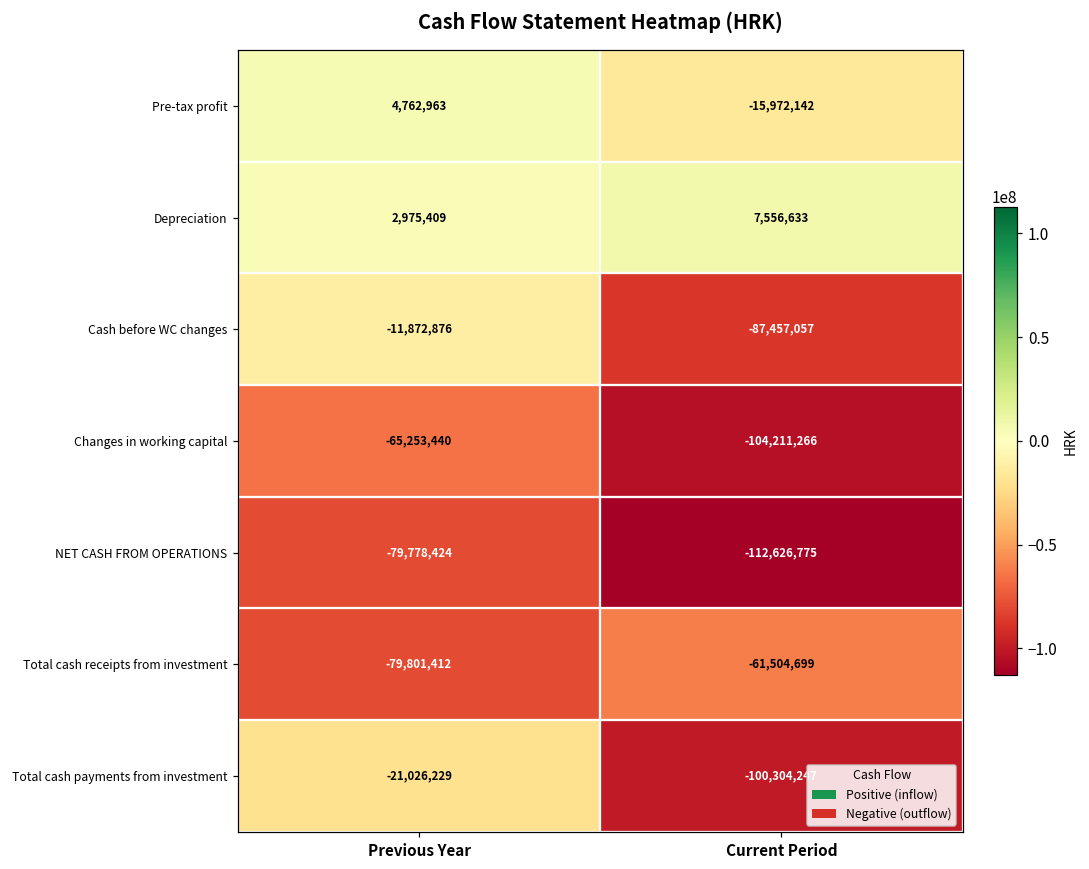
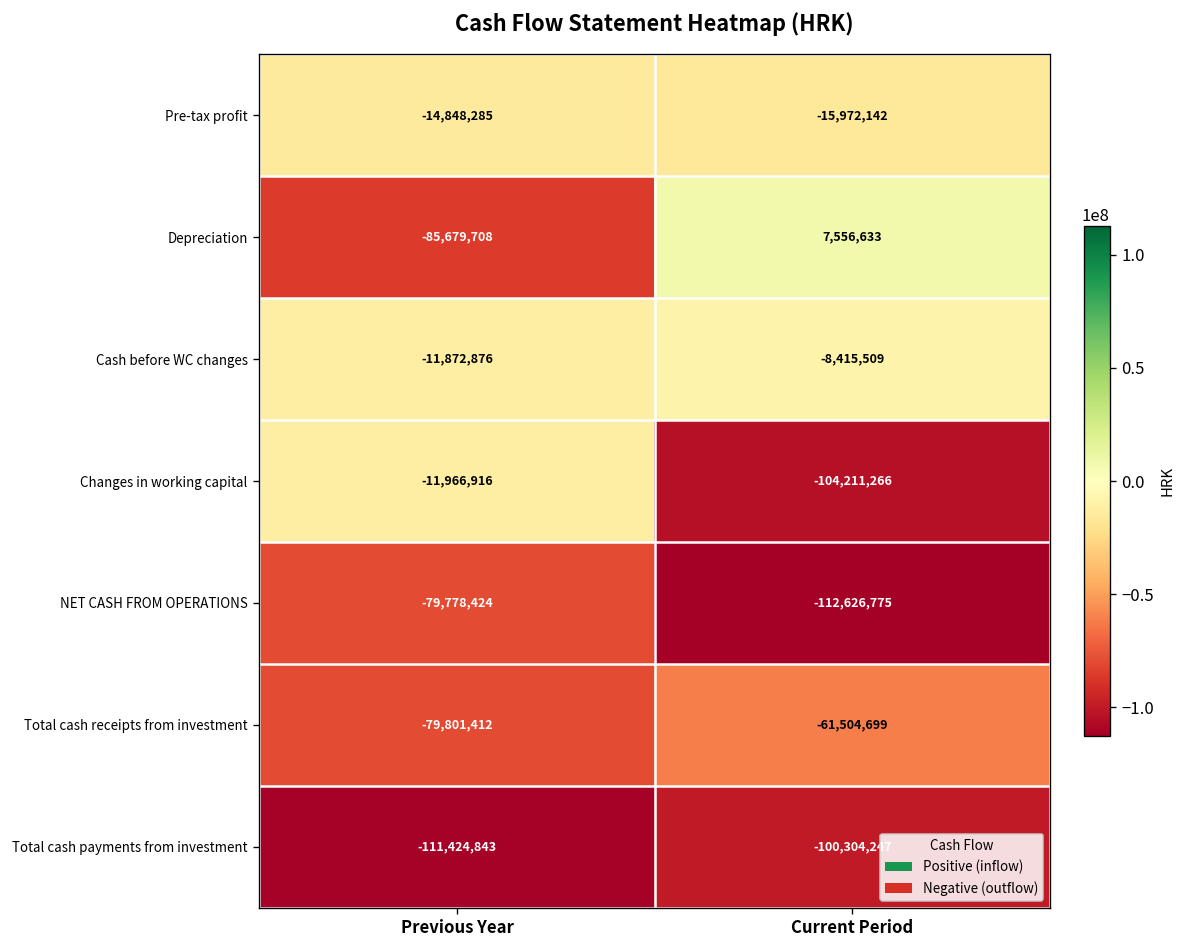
  {
    "Pre-tax profit": {
-     "Previous Year": "4,762,963",
+     "Previous Year": "-14,848,285",
      "Current Period": "-15,972,142"
    },
    "Depreciation": {
-     "Previous Year": "2,975,409",
+     "Previous Year": "-85,679,708",
      "Current Period": "7,556,633"
    },
    "Cash before WC changes": {
      "Previous Year": "-11,872,876",
-     "Current Period": "-87,457,057"
+     "Current Period": "-8,415,509"
    },
    "Changes in working capital": {
-     "Previous Year": "-65,253,440",
+     "Previous Year": "-11,966,916",
      "Current Period": "-104,211,266"
    },
    "NET CASH FROM OPERATIONS": {
      "Previous Year": "-79,778,424",
      "Current Period": "-112,626,775"
    },
    "Total cash receipts from investment": {
      "Previous Year": "-79,801,412",
      "Current Period": "-61,504,699"
    },
    "Total cash payments from investment": {
-     "Previous Year": "-21,026,229"
+     "Previous Year": "-111,424,843"
    }
  }
